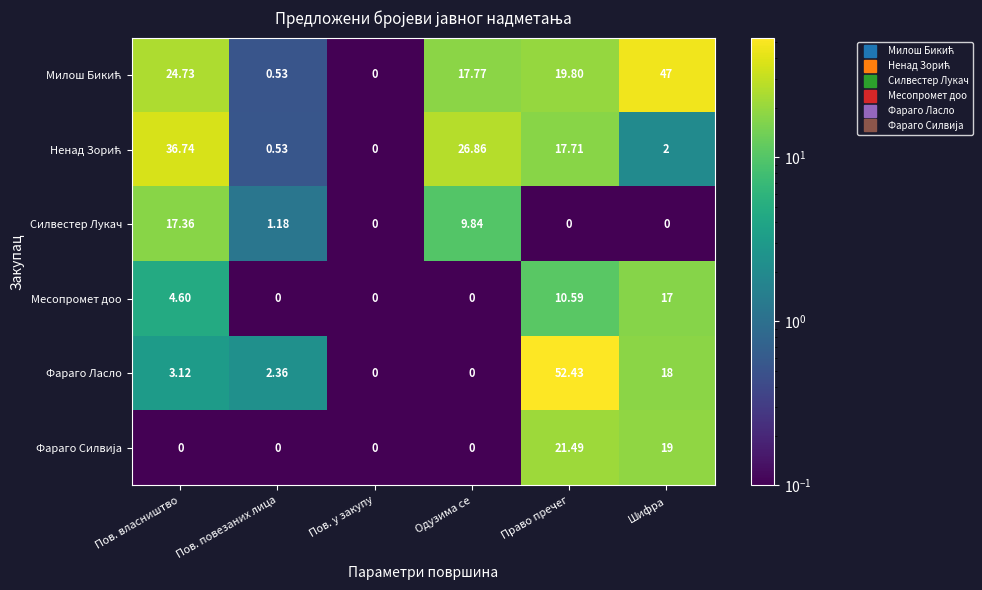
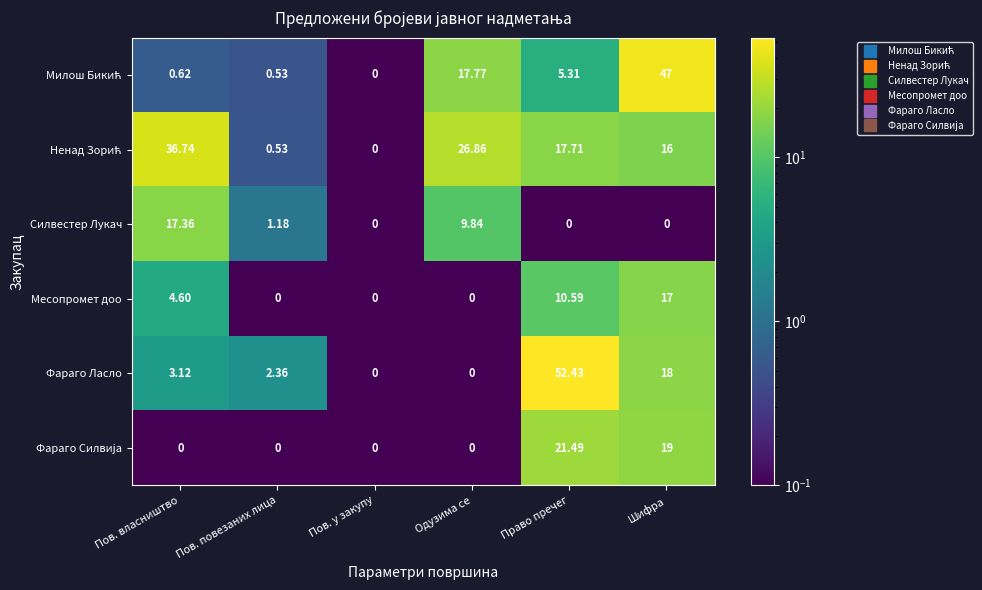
  {
    "Милош Бикић": {
-     "Пов. власништво": 24.73,
+     "Пов. власништво": 0.62,
      "Пов. повезаних лица": 0.53,
      "Пов. у закупу": 0,
      "Одузима се": 17.77,
-     "Право пречег": 19.80,
+     "Право пречег": 5.31,
      "Шифра": 47
    },
    "Ненад Зорић": {
      "Пов. власништво": 36.74,
      "Пов. повезаних лица": 0.53,
      "Пов. у закупу": 0,
      "Одузима се": 26.86,
      "Право пречег": 17.71,
-     "Шифра": 2
+     "Шифра": 16
    },
    "Силвестер Лукач": {
      "Пов. власништво": 17.36,
      "Пов. повезаних лица": 1.18,
      "Пов. у закупу": 0,
      "Одузима се": 9.84,
      "Право пречег": 0,
      "Шифра": 0
    },
    "Месопромет доо": {
      "Пов. власништво": 4.60,
      "Пов. повезаних лица": 0,
      "Пов. у закупу": 0,
      "Одузима се": 0,
      "Право пречег": 10.59,
      "Шифра": 17
    },
    "Фараго Ласло": {
      "Пов. власништво": 3.12,
      "Пов. повезаних лица": 2.36,
      "Пов. у закупу": 0,
      "Одузима се": 0,
      "Право пречег": 52.43,
      "Шифра": 18
    },
    "Фараго Силвија": {
      "Пов. власништво": 0,
      "Пов. повезаних лица": 0,
      "Пов. у закупу": 0,
      "Одузима се": 0,
      "Право пречег": 21.49,
      "Шифра": 19
    }
  }
